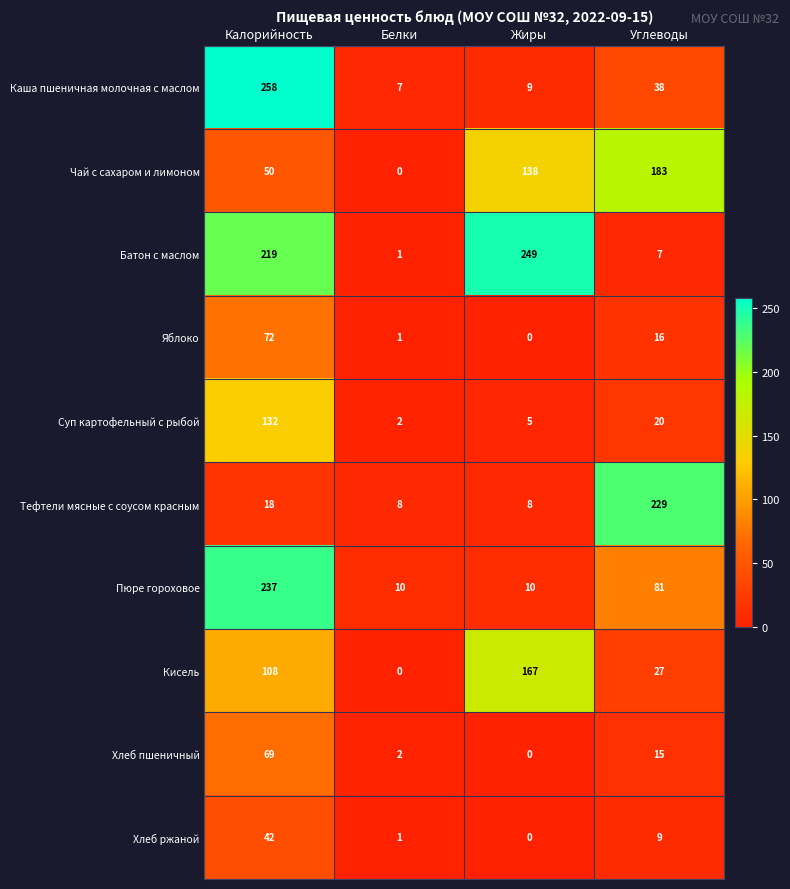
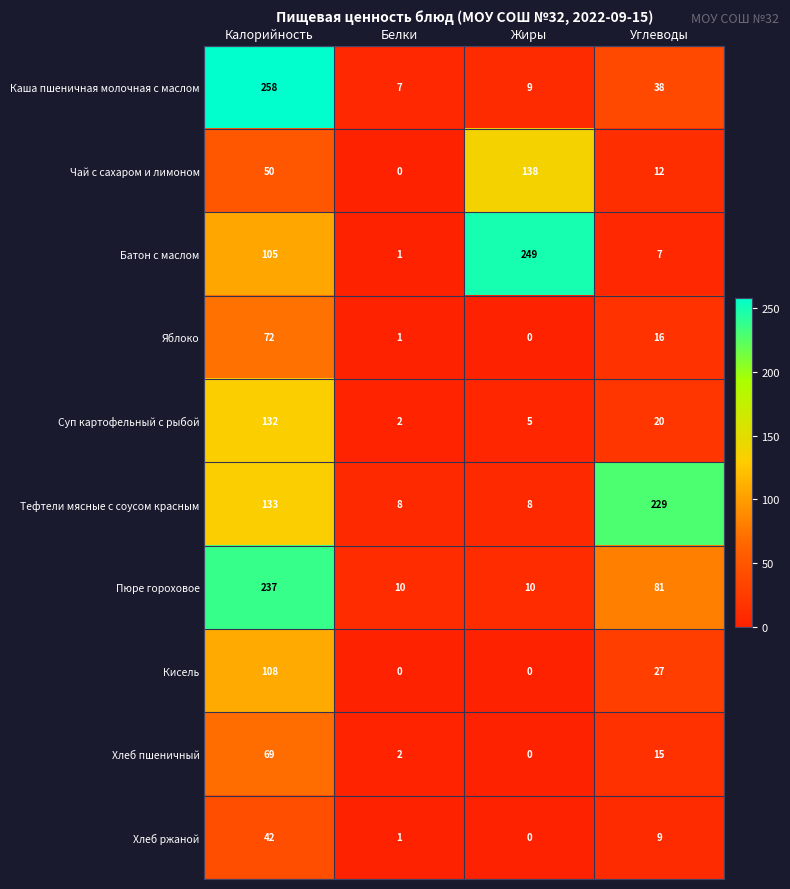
  {
    "Каша пшеничная молочная с маслом": {
      "Калорийность": 258,
      "Белки": 7,
      "Жиры": 9,
      "Углеводы": 38
    },
    "Чай с сахаром и лимоном": {
      "Калорийность": 50,
      "Белки": 0,
      "Жиры": 138,
-     "Углеводы": 183
+     "Углеводы": 12
    },
    "Батон с маслом": {
-     "Калорийность": 219,
+     "Калорийность": 105,
      "Белки": 1,
      "Жиры": 249,
      "Углеводы": 7
    },
    "Яблоко": {
      "Калорийность": 72,
      "Белки": 1,
      "Жиры": 0,
      "Углеводы": 16
    },
    "Суп картофельный с рыбой": {
      "Калорийность": 132,
      "Белки": 2,
      "Жиры": 5,
      "Углеводы": 20
    },
    "Тефтели мясные с соусом красным": {
-     "Калорийность": 18,
+     "Калорийность": 133,
      "Белки": 8,
      "Жиры": 8,
      "Углеводы": 229
    },
    "Пюре гороховое": {
      "Калорийность": 237,
      "Белки": 10,
      "Жиры": 10,
      "Углеводы": 81
    },
    "Кисель": {
      "Калорийность": 108,
      "Белки": 0,
-     "Жиры": 167,
+     "Жиры": 0,
      "Углеводы": 27
    },
    "Хлеб пшеничный": {
      "Калорийность": 69,
      "Белки": 2,
      "Жиры": 0,
      "Углеводы": 15
    },
    "Хлеб ржаной": {
      "Калорийность": 42,
      "Белки": 1,
      "Жиры": 0,
      "Углеводы": 9
    }
  }
